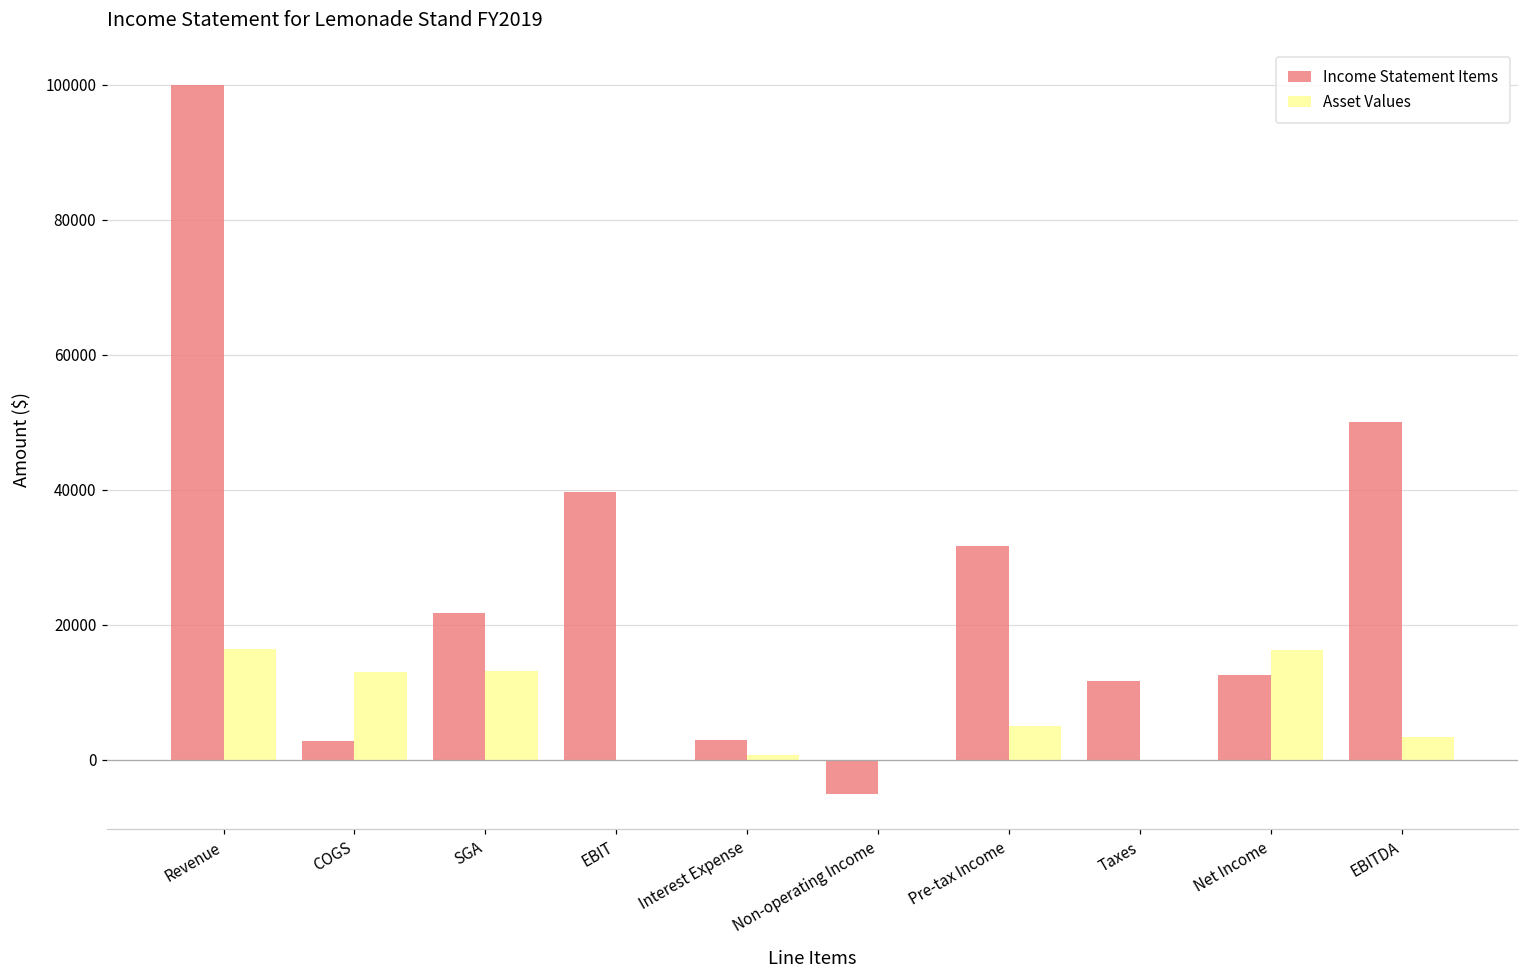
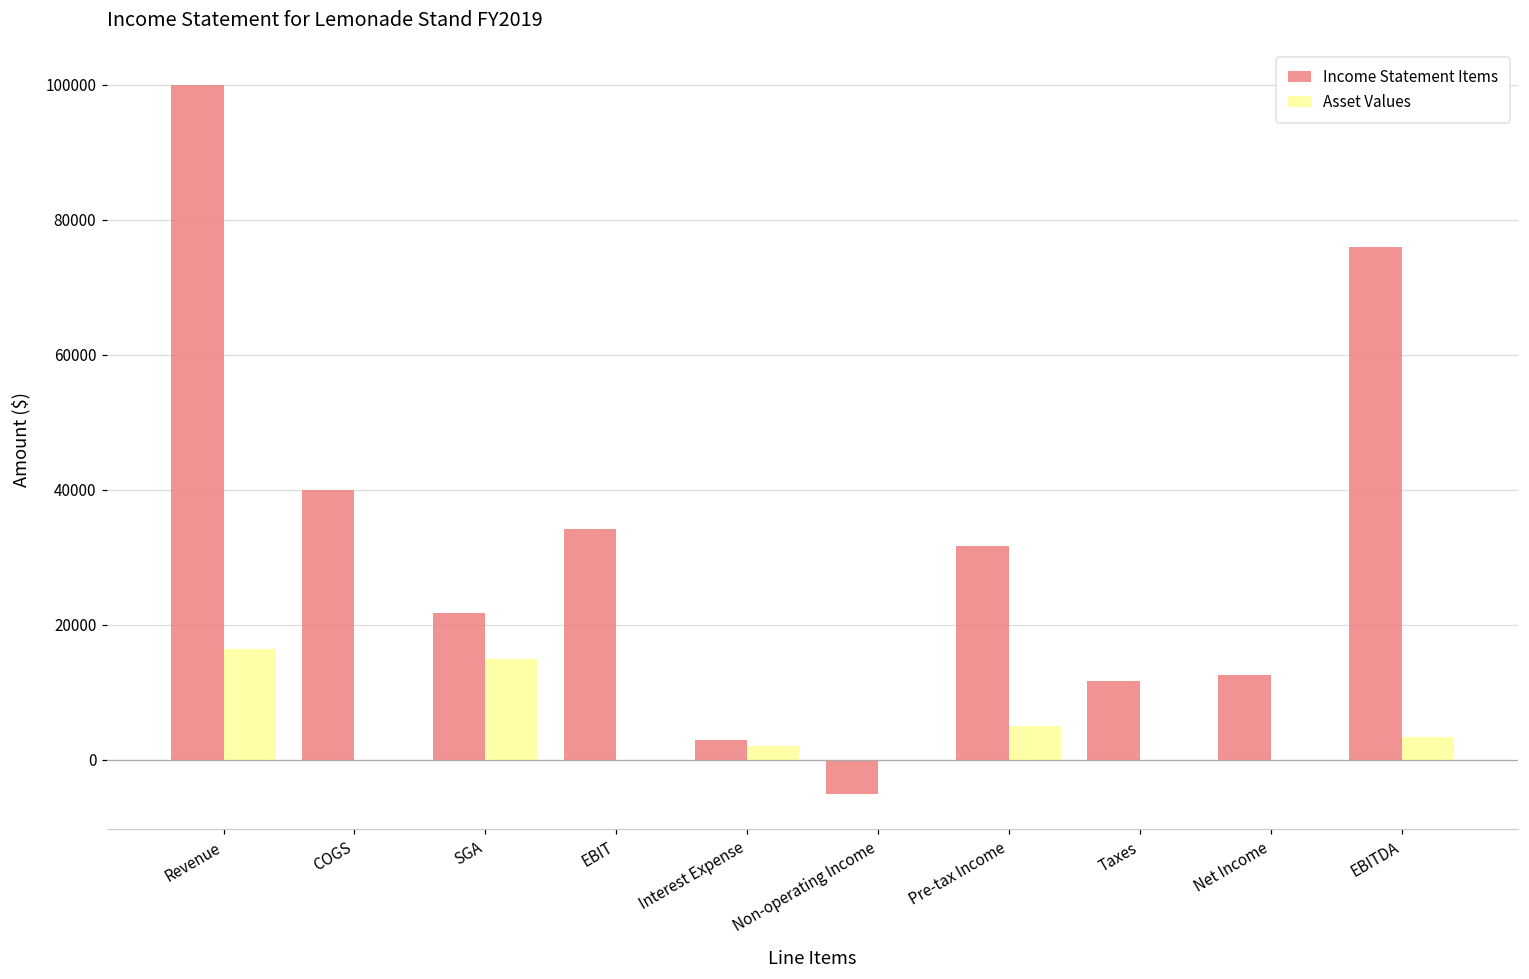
  {
    "Income Statement Items": {
      "Revenue": 100000,
-     "COGS": 3000,
+     "COGS": 40000,
      "SGA": 22000,
-     "EBIT": 40000,
+     "EBIT": 34000,
      "Interest Expense": 3000,
      "Non-operating Income": -5000,
      "Pre-tax Income": 32000,
      "Taxes": 12000,
      "Net Income": 13000,
-     "EBITDA": 50000
+     "EBITDA": 76000
    },
    "Asset Values": {
      "Revenue": 16000,
-     "COGS": 13000,
-     "SGA": 13000,
+     "COGS": 0,
+     "SGA": 15000,
      "EBIT": 0,
-     "Interest Expense": 1000,
+     "Interest Expense": 2000,
      "Non-operating Income": 0,
      "Pre-tax Income": 5000,
      "Taxes": 0,
-     "Net Income": 16000,
+     "Net Income": 0,
      "EBITDA": 3000
    }
  }
